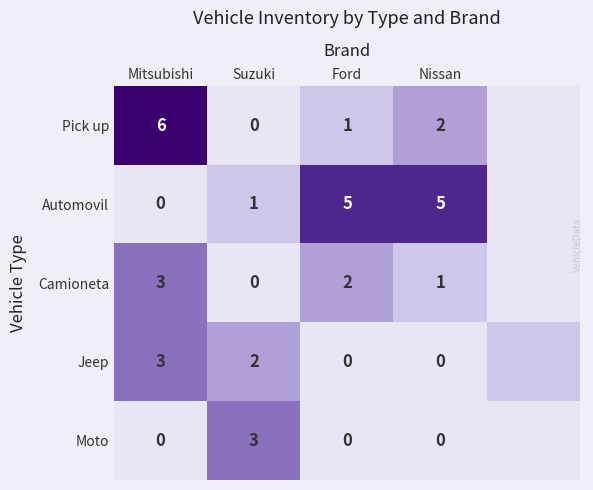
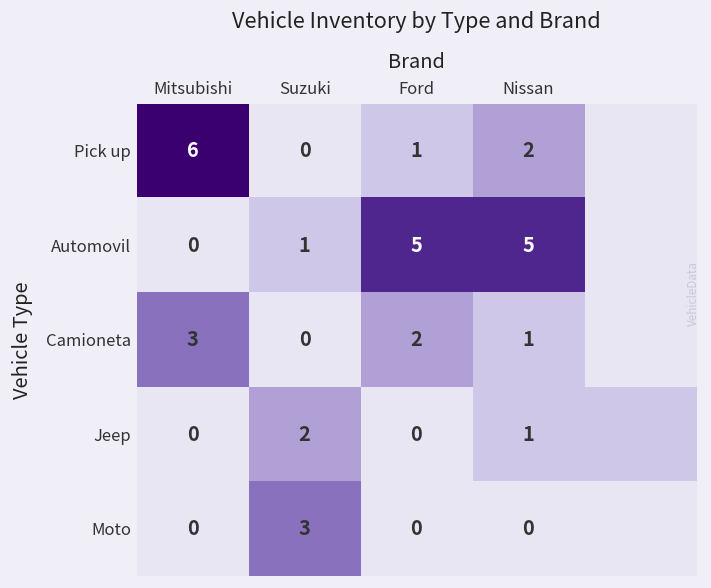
  {
    "Pick up": {
      "Mitsubishi": 6,
      "Suzuki": 0,
      "Ford": 1,
      "Nissan": 2
    },
    "Automovil": {
      "Mitsubishi": 0,
      "Suzuki": 1,
      "Ford": 5,
      "Nissan": 5
    },
    "Camioneta": {
      "Mitsubishi": 3,
      "Suzuki": 0,
      "Ford": 2,
      "Nissan": 1
    },
    "Jeep": {
-     "Mitsubishi": 3,
+     "Mitsubishi": 0,
      "Suzuki": 2,
      "Ford": 0,
-     "Nissan": 0
+     "Nissan": 1
    },
    "Moto": {
      "Mitsubishi": 0,
      "Suzuki": 3,
      "Ford": 0,
      "Nissan": 0
    }
  }
